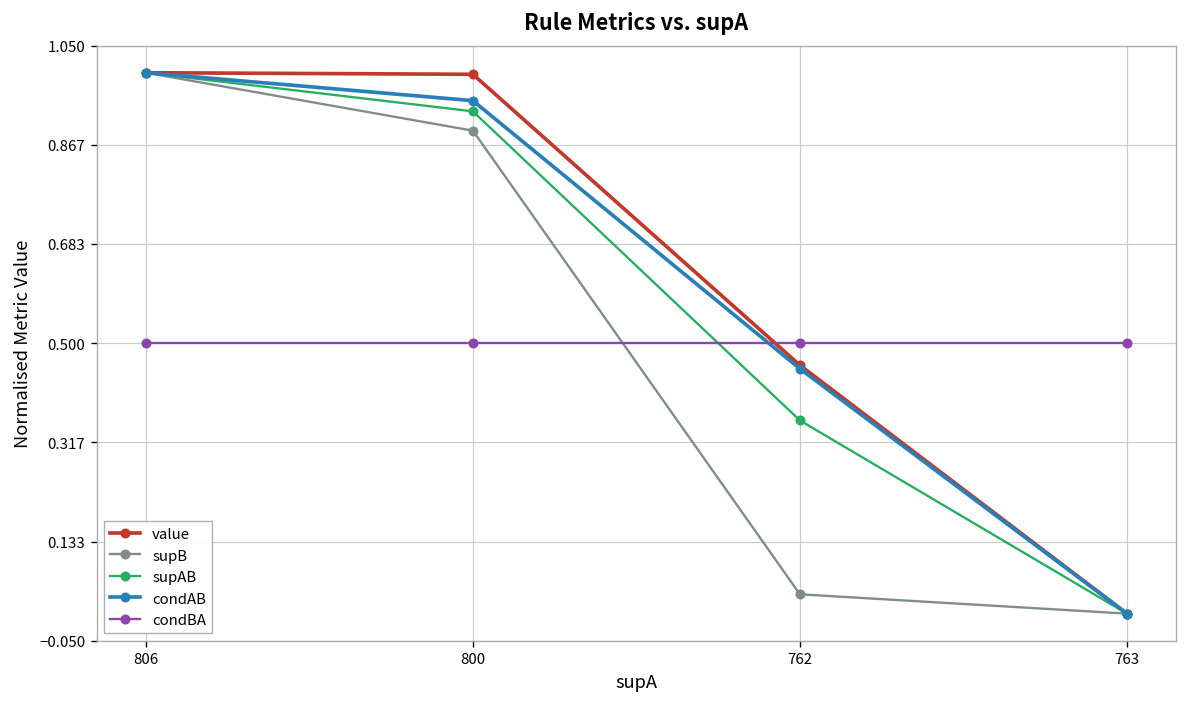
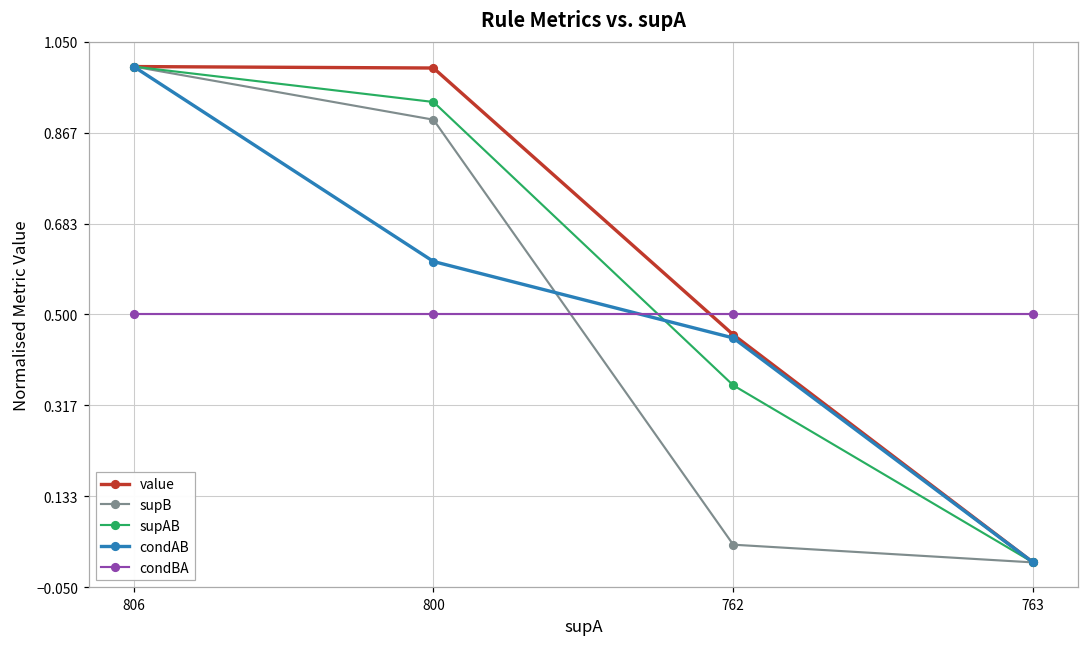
  {
    "value": {
      "800": 1.00,
      "762": 0.46
    },
    "supB": {
      "800": 0.89,
      "762": 0.04
    },
    "supAB": {
      "800": 0.93,
      "762": 0.36
    },
    "condAB": {
-     "800": 0.95,
+     "800": 0.61,
      "762": 0.45
    },
    "condBA": {
      "806": 0.50,
      "800": 0.50,
      "762": 0.50,
      "763": 0.50
    }
  }
